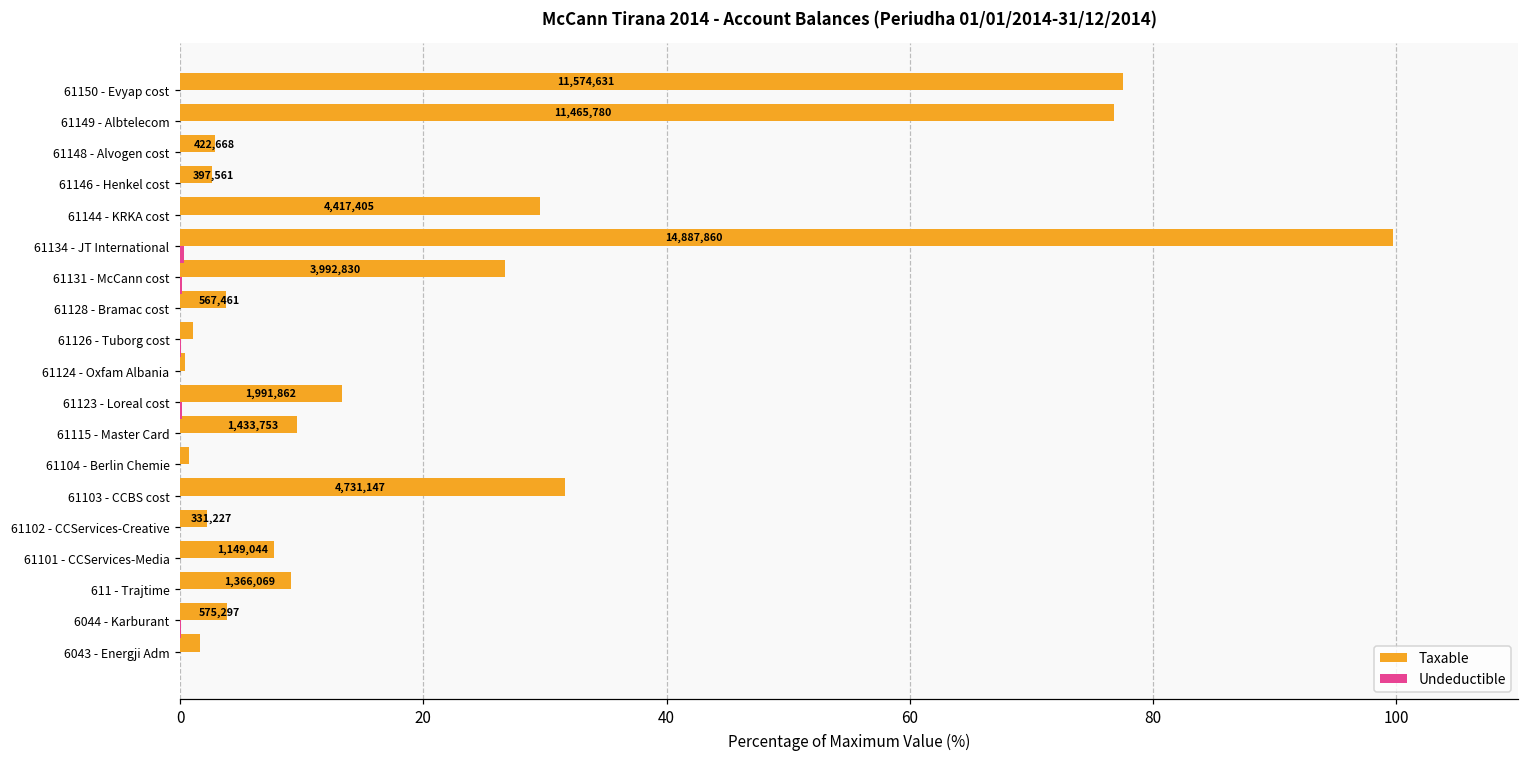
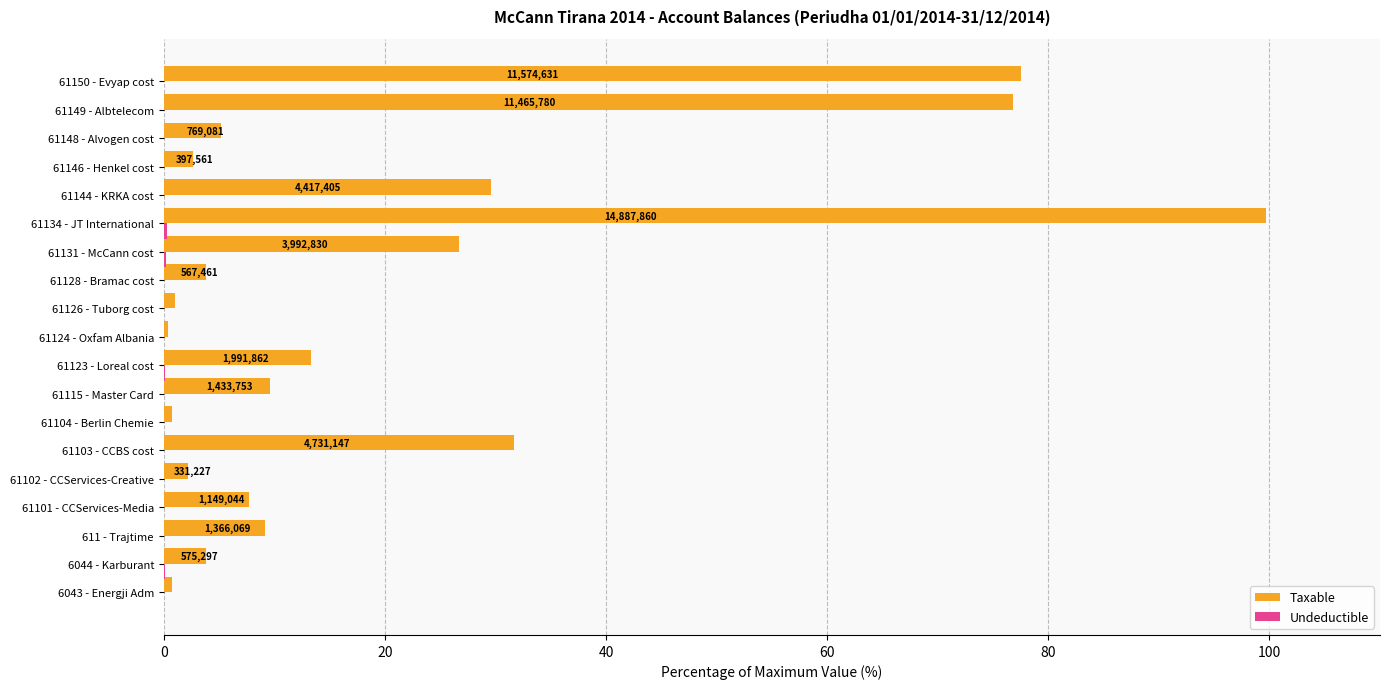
  {
    "Taxable": {
-     "61148 - Alvogen cost": "422,668",
-     "6043 - Energji Adm": "1.7"
+     "61148 - Alvogen cost": "769,081",
+     "6043 - Energji Adm": "0.8"
    },
    "Undeductible": {
      "61150 - Evyap cost": "0.0",
      "61149 - Albtelecom": "0.0",
      "61148 - Alvogen cost": "0.0",
      "61146 - Henkel cost": "0.0",
      "61144 - KRKA cost": "0.0",
      "61134 - JT International": "0.3",
      "61128 - Bramac cost": "0.0",
      "61124 - Oxfam Albania": "0.0",
      "61104 - Berlin Chemie": "0.0",
      "61102 - CCServices-Creative": "0.0",
      "61101 - CCServices-Media": "0.0",
      "611 - Trajtime": "0.0",
      "6043 - Energji Adm": "0.0"
    }
  }
